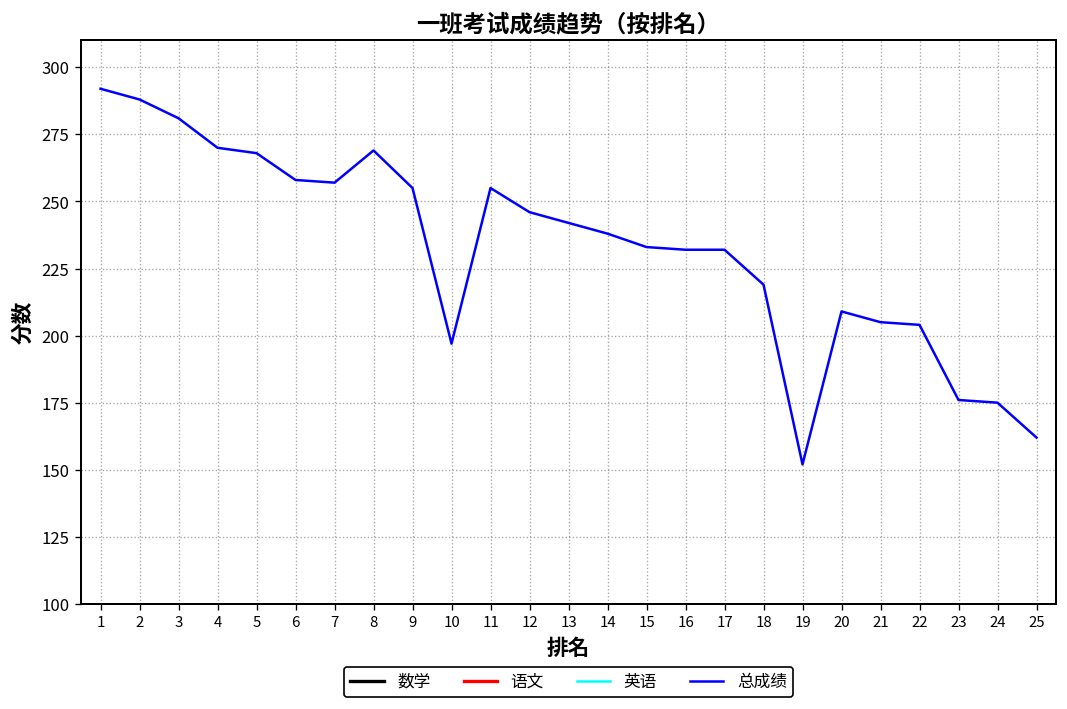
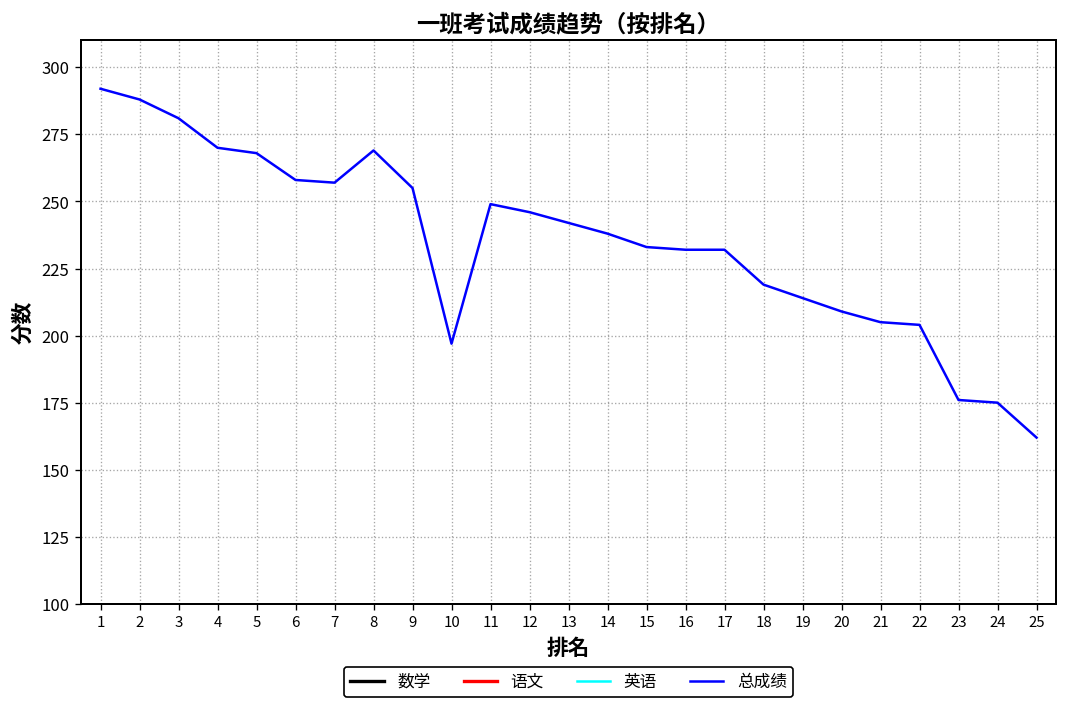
  {
    "总成绩": {
      "1": 292,
      "2": 288,
      "3": 281,
      "4": 270,
      "5": 268,
      "6": 258,
      "7": 257,
      "8": 269,
      "9": 255,
      "10": 197,
-     "11": 255,
+     "11": 249,
      "12": 246,
      "13": 242,
      "14": 238,
      "15": 233,
      "16": 232,
      "17": 232,
      "18": 219,
-     "19": 152,
+     "19": 214,
      "20": 209,
      "21": 205,
      "22": 204,
      "23": 176,
      "24": 175,
      "25": 162
    }
  }
